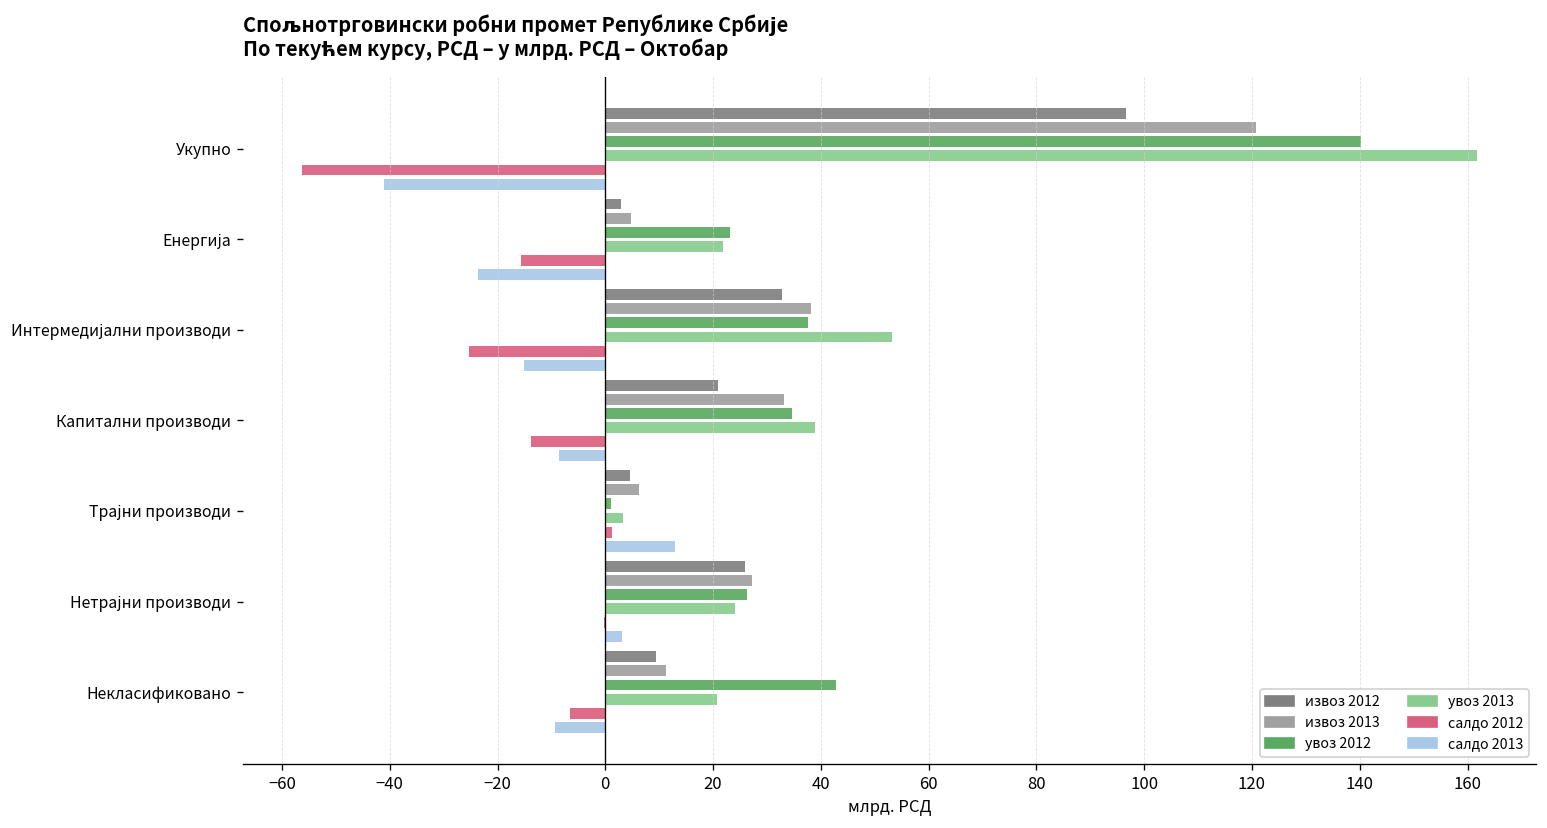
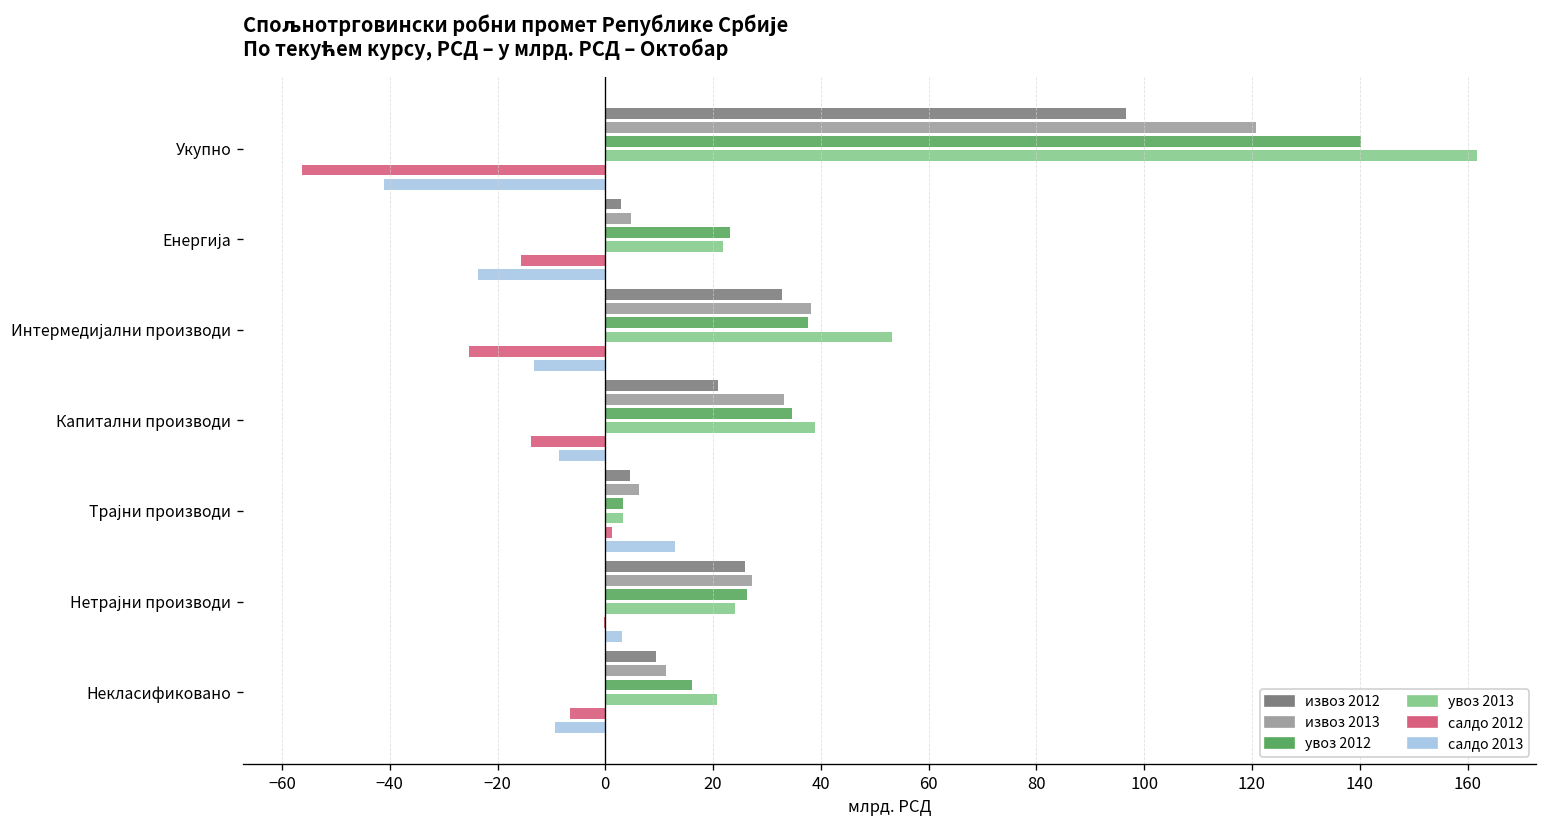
  {
    "увоз 2012": {
      "Укупно": 140,
      "Енергија": 23,
      "Интермедијални производи": 38,
      "Капитални производи": 35,
-     "Трајни производи": 1,
+     "Трајни производи": 3,
      "Нетрајни производи": 26,
-     "Некласификовано": 43
+     "Некласификовано": 16
    },
    "салдо 2012": {
      "Укупно": -56,
      "Енергија": -16,
      "Интермедијални производи": -25,
      "Капитални производи": -14,
      "Трајни производи": 1,
      "Некласификовано": -7
    },
    "салдо 2013": {
      "Укупно": -41,
      "Енергија": -24,
-     "Интермедијални производи": -15,
+     "Интермедијални производи": -13,
      "Капитални производи": -9,
      "Трајни производи": 13,
      "Нетрајни производи": 3,
      "Некласификовано": -9
    }
  }
